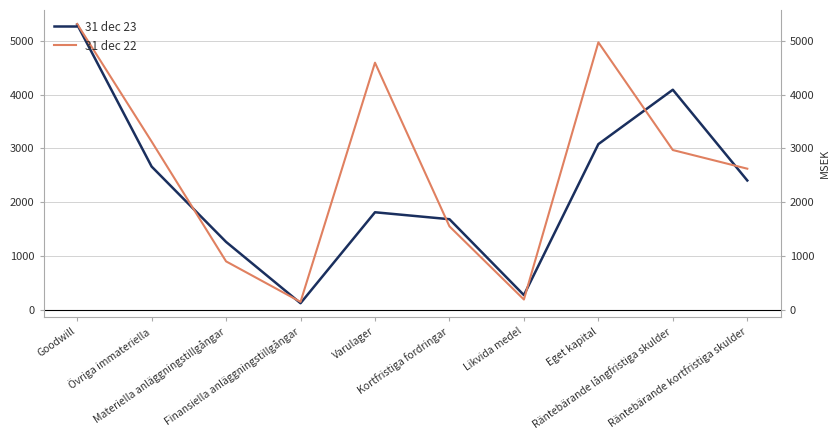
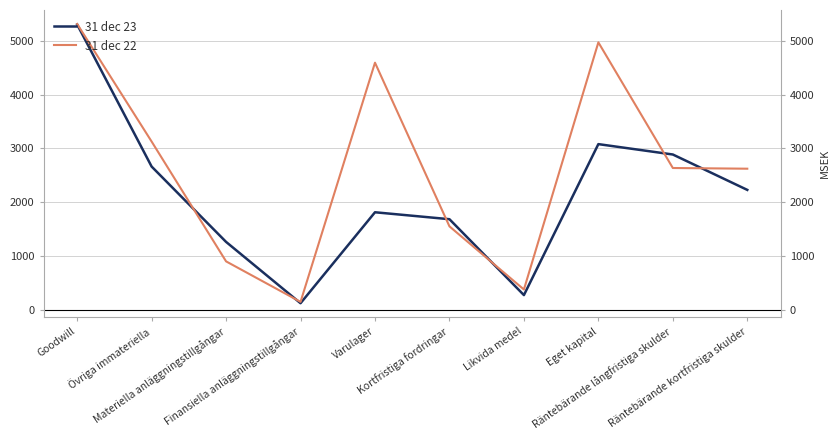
  {
    "31 dec 23": {
      "Övriga immateriella": 2700,
      "Materiella anläggningstillgångar": 1300,
      "Varulager": 1800,
      "Kortfristiga fordringar": 1700,
      "Likvida medel": 300,
      "Eget kapital": 3100,
-     "Räntebärande långfristiga skulder": 4100,
-     "Räntebärande kortfristiga skulder": 2400
+     "Räntebärande långfristiga skulder": 2900,
+     "Räntebärande kortfristiga skulder": 2200
    },
    "31 dec 22": {
      "Övriga immateriella": 3100,
      "Materiella anläggningstillgångar": 900,
      "Varulager": 4600,
      "Kortfristiga fordringar": 1600,
-     "Likvida medel": 200,
+     "Likvida medel": 400,
      "Eget kapital": 5000,
-     "Räntebärande långfristiga skulder": 3000,
+     "Räntebärande långfristiga skulder": 2600,
      "Räntebärande kortfristiga skulder": 2600
    }
  }
